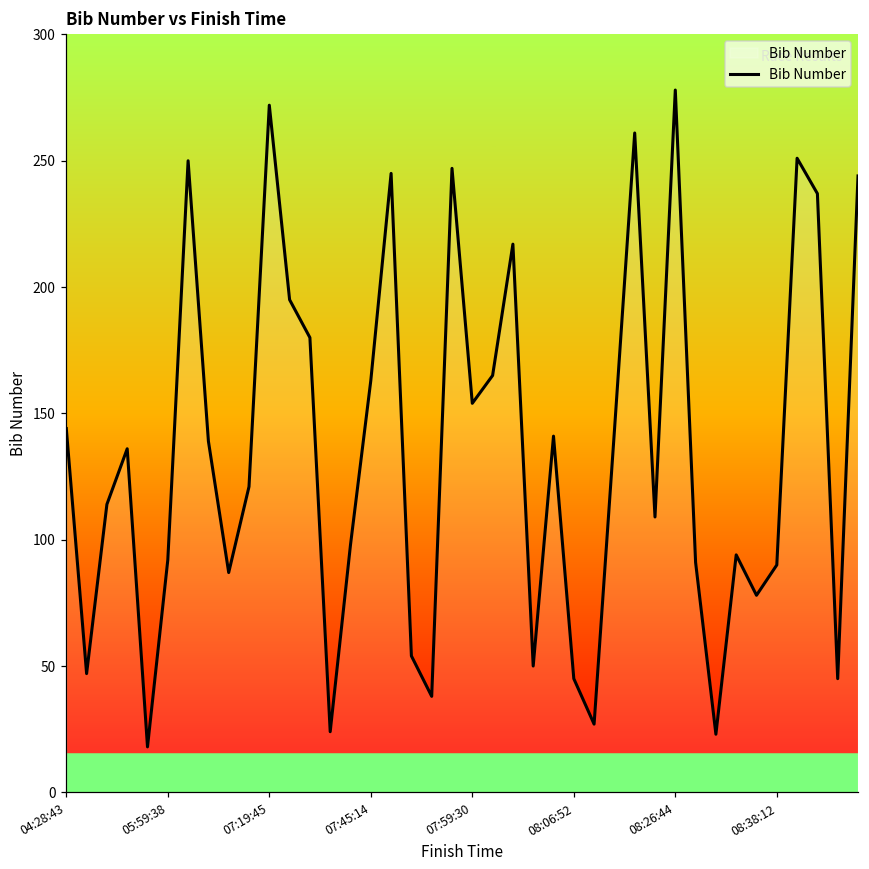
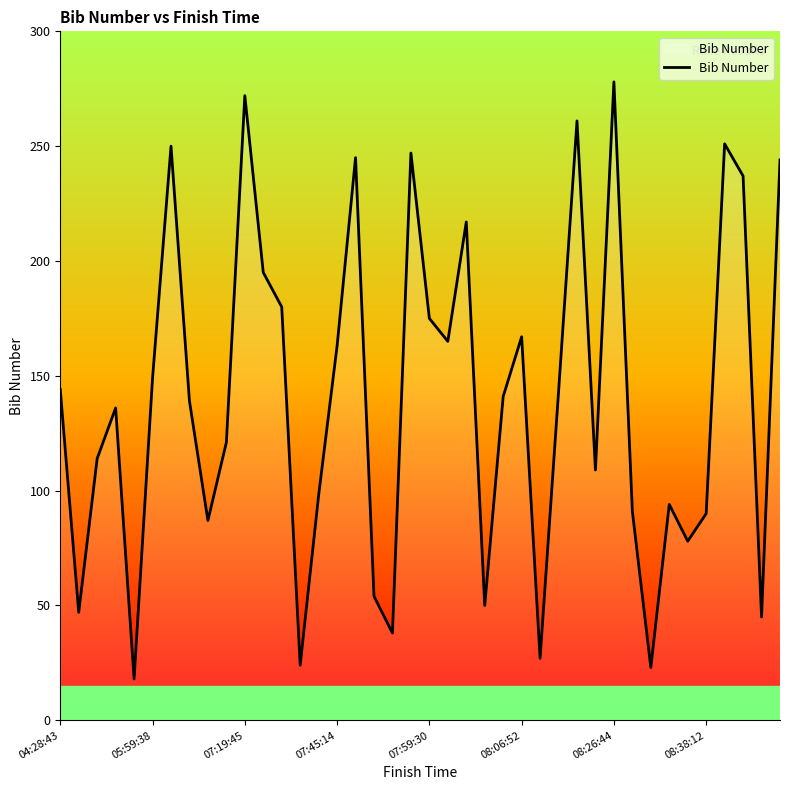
  {
    "04:28:43": 144,
-   "05:59:38": 92,
+   "05:59:38": 149,
    "07:19:45": 272,
    "07:45:14": 163,
-   "07:59:30": 154,
-   "08:06:52": 45,
+   "07:59:30": 175,
+   "08:06:52": 167,
    "08:26:44": 278,
    "08:38:12": 90
  }
